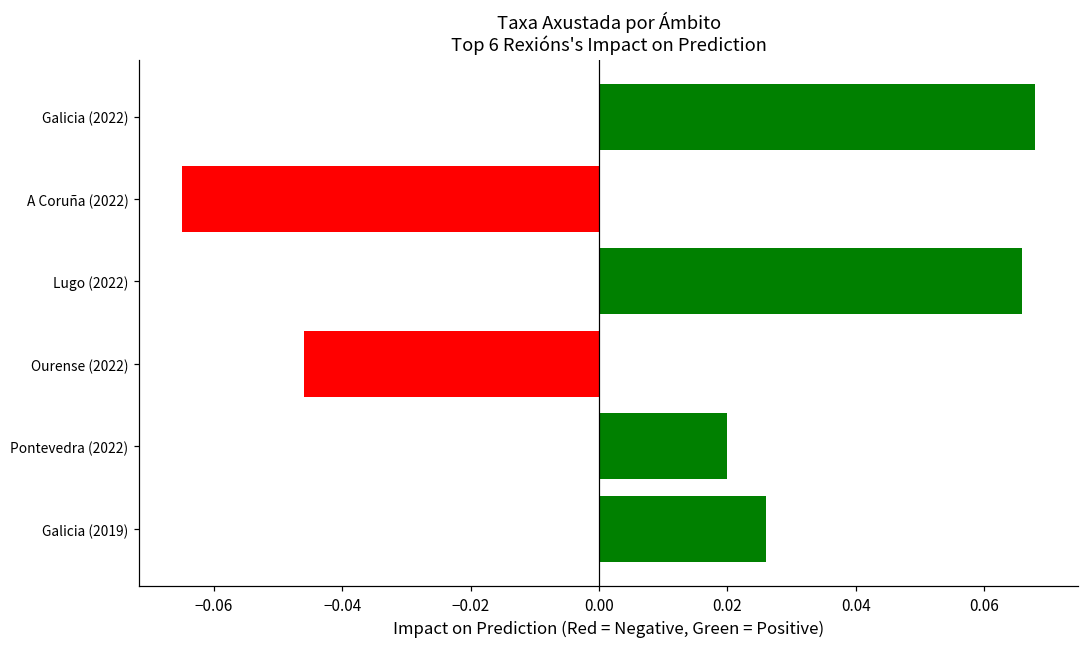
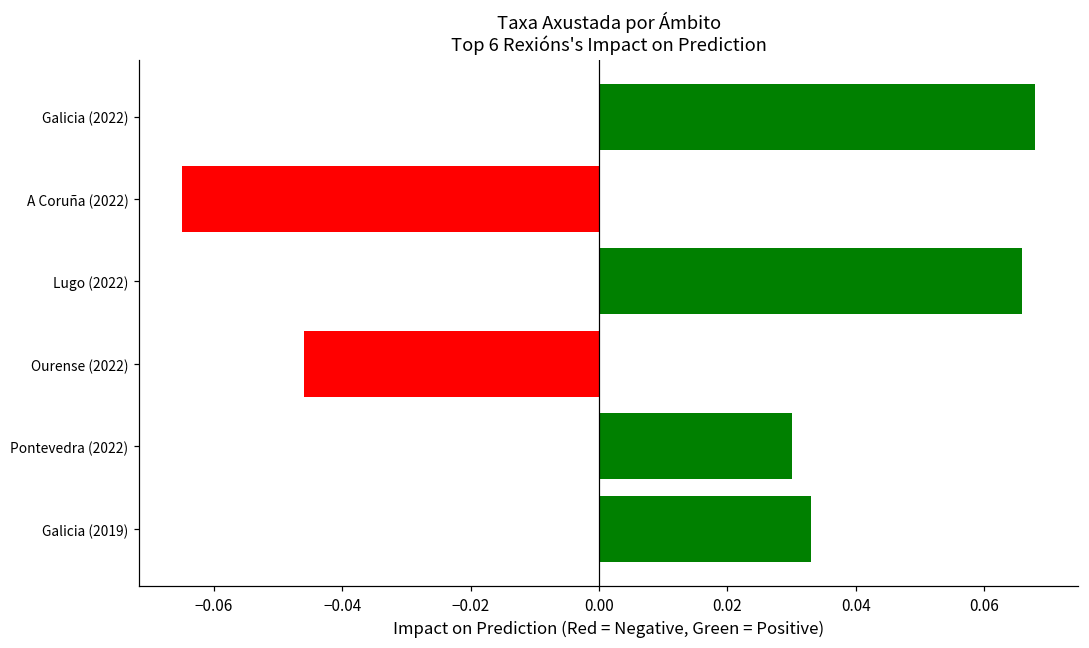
  {
    "Galicia (2022)": 0.068,
    "A Coruña (2022)": -0.065,
    "Lugo (2022)": 0.066,
    "Ourense (2022)": -0.046,
-   "Pontevedra (2022)": 0.02,
-   "Galicia (2019)": 0.026
+   "Pontevedra (2022)": 0.03,
+   "Galicia (2019)": 0.033
  }
